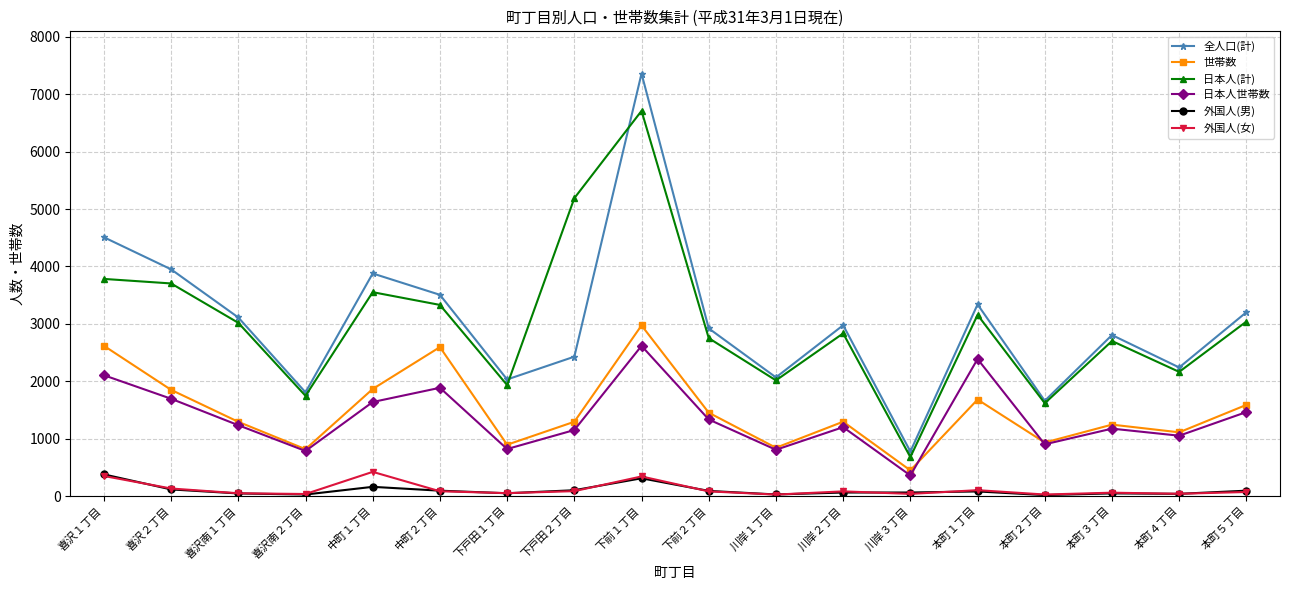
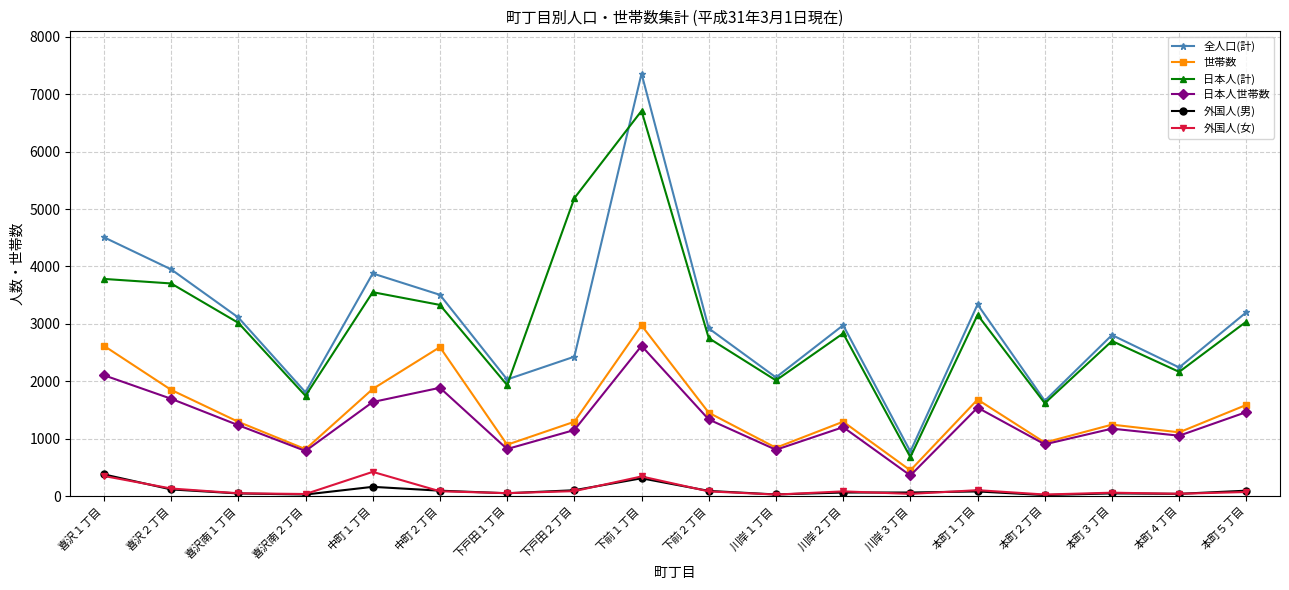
  {
    "全人口(計)": {
      "喜沢１丁目": 4500,
      "喜沢２丁目": 4000,
      "喜沢南１丁目": 3100,
      "喜沢南２丁目": 1800,
      "中町１丁目": 3900,
      "中町２丁目": 3500,
      "下戸田１丁目": 2000,
      "下戸田２丁目": 2400,
      "下前１丁目": 7400,
      "下前２丁目": 2900,
      "川岸１丁目": 2100,
      "川岸２丁目": 3000,
      "川岸３丁目": 800,
      "本町１丁目": 3300,
      "本町３丁目": 2800,
      "本町４丁目": 2200,
      "本町５丁目": 3200
    },
    "世帯数": {
      "喜沢１丁目": 2600,
      "喜沢２丁目": 1900,
      "喜沢南１丁目": 1300,
      "中町１丁目": 1900,
      "中町２丁目": 2600,
      "下戸田１丁目": 900,
      "下戸田２丁目": 1300,
      "下前１丁目": 3000,
      "下前２丁目": 1500,
      "川岸２丁目": 1300,
      "川岸３丁目": 400,
      "本町１丁目": 1700,
      "本町３丁目": 1200,
      "本町４丁目": 1100,
      "本町５丁目": 1600
    },
    "日本人(計)": {
      "喜沢１丁目": 3800,
      "喜沢２丁目": 3700,
      "喜沢南１丁目": 3000,
      "喜沢南２丁目": 1700,
      "中町１丁目": 3600,
      "中町２丁目": 3300,
      "下戸田１丁目": 1900,
      "下戸田２丁目": 5200,
      "下前１丁目": 6700,
      "下前２丁目": 2800,
      "川岸１丁目": 2000,
      "川岸２丁目": 2800,
      "川岸３丁目": 700,
      "本町１丁目": 3200,
      "本町３丁目": 2700,
      "本町４丁目": 2200,
      "本町５丁目": 3000
    },
    "日本人世帯数": {
      "喜沢１丁目": 2100,
      "喜沢２丁目": 1700,
      "喜沢南１丁目": 1200,
      "中町１丁目": 1600,
      "中町２丁目": 1900,
      "下戸田１丁目": 800,
      "下戸田２丁目": 1200,
      "下前１丁目": 2600,
      "下前２丁目": 1300,
      "川岸２丁目": 1200,
      "川岸３丁目": 400,
-     "本町１丁目": 2400,
+     "本町１丁目": 1500,
      "本町３丁目": 1200,
      "本町４丁目": 1100,
      "本町５丁目": 1500
    },
    "外国人(男)": {
      "中町１丁目": 200
    },
    "外国人(女)": {
      "中町１丁目": 400
    }
  }
